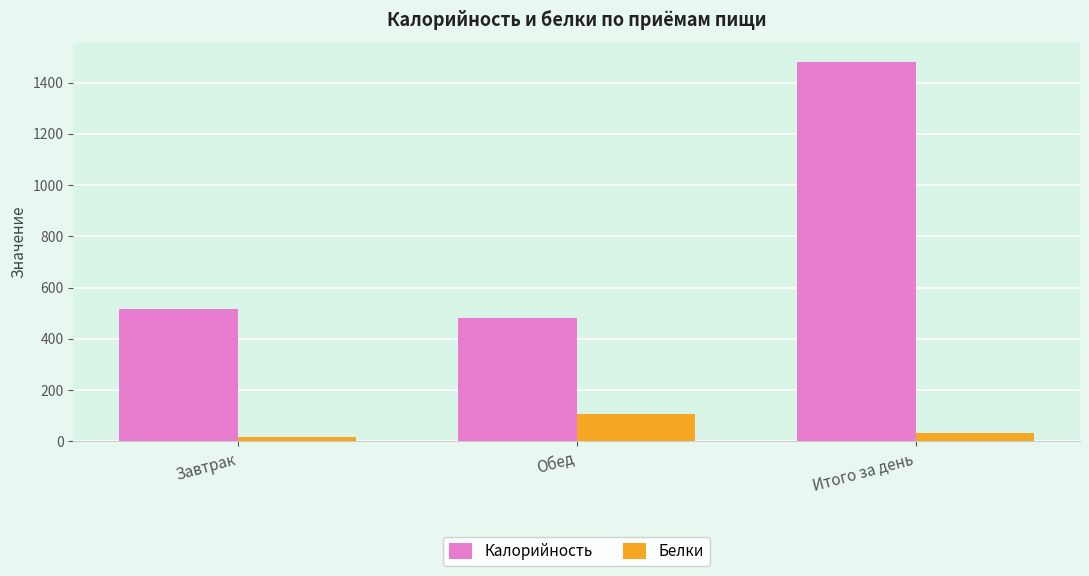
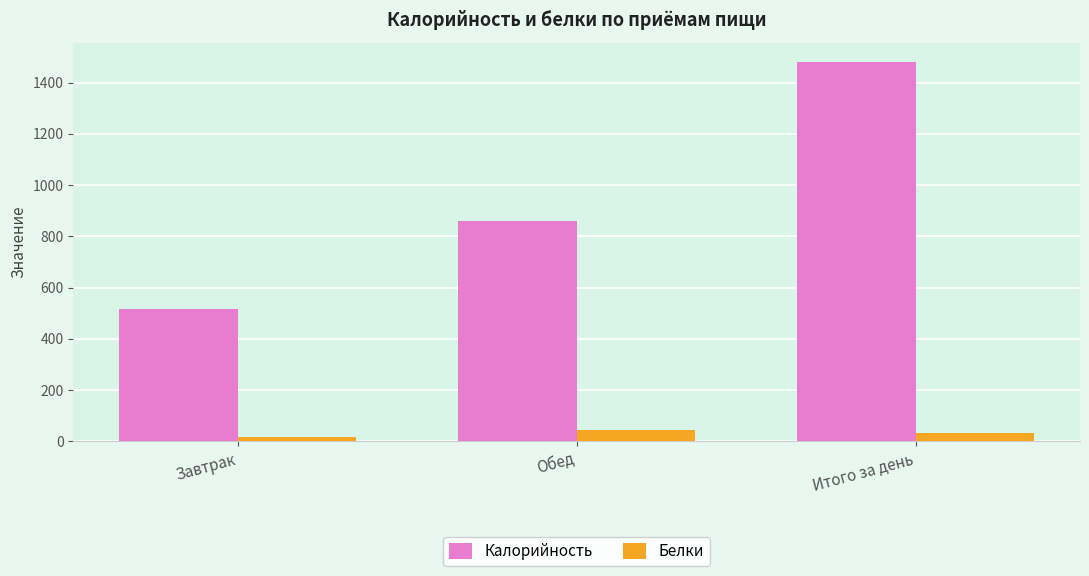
  {
    "Калорийность": {
      "Завтрак": 510,
-     "Обед": 480,
+     "Обед": 860,
      "Итого за день": 1480
    },
    "Белки": {
      "Завтрак": 20,
-     "Обед": 110,
+     "Обед": 50,
      "Итого за день": 30
    }
  }
